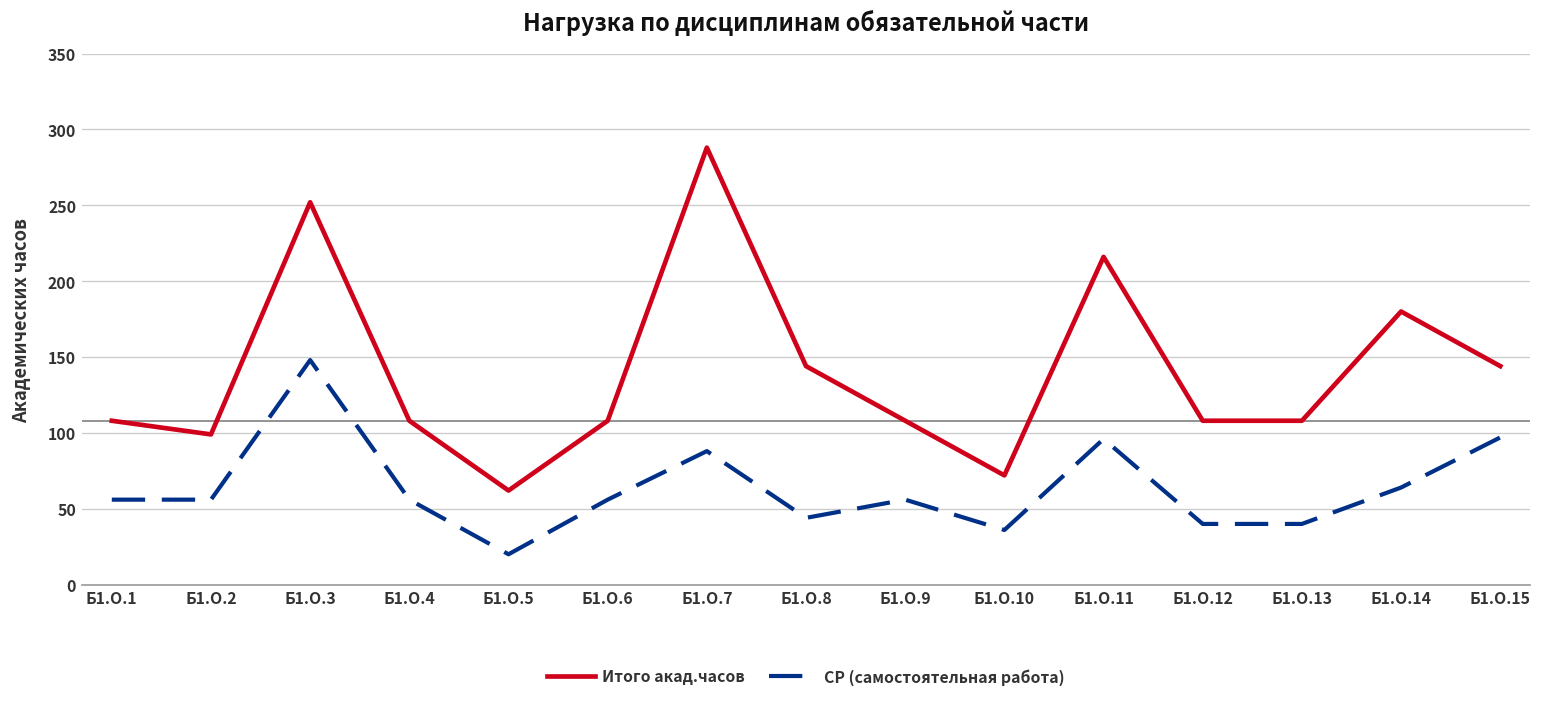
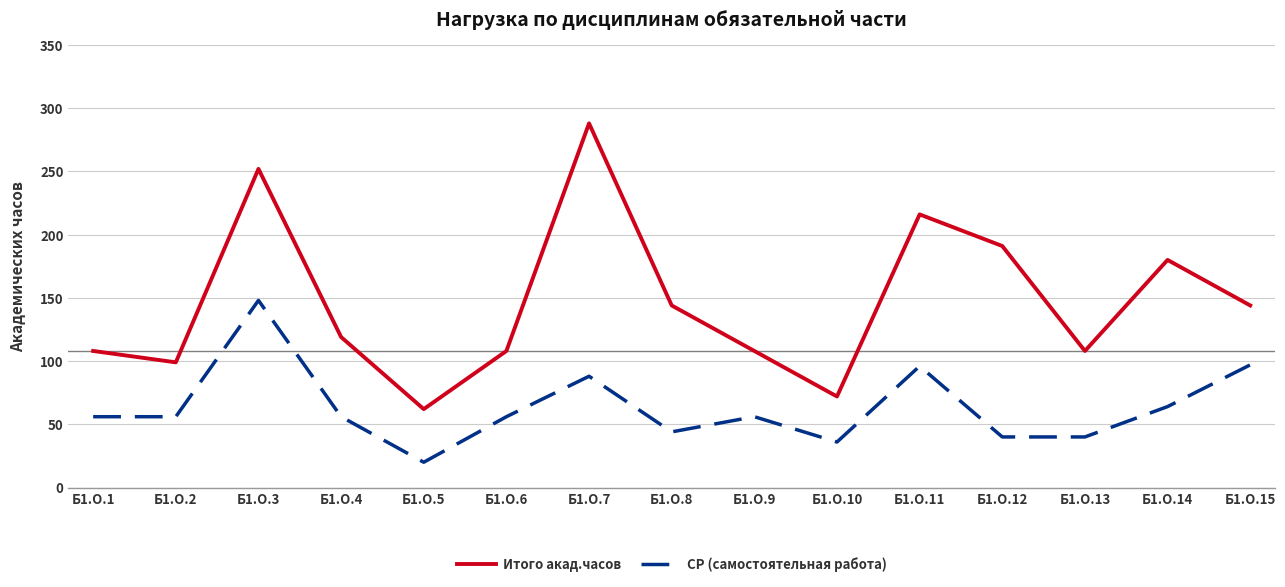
  {
    "Итого акад.часов": {
      "Б1.О.1": 108,
      "Б1.О.2": 99,
      "Б1.О.3": 252,
-     "Б1.О.4": 108,
+     "Б1.О.4": 119,
      "Б1.О.5": 62,
      "Б1.О.6": 108,
      "Б1.О.7": 288,
      "Б1.О.8": 144,
      "Б1.О.9": 108,
      "Б1.О.10": 72,
      "Б1.О.11": 216,
-     "Б1.О.12": 108,
+     "Б1.О.12": 191,
      "Б1.О.13": 108,
      "Б1.О.14": 180,
      "Б1.О.15": 144
    },
    "СР (самостоятельная работа)": {
      "Б1.О.1": 56,
      "Б1.О.2": 56,
      "Б1.О.3": 148,
      "Б1.О.4": 56,
      "Б1.О.5": 20,
      "Б1.О.6": 56,
      "Б1.О.7": 88,
      "Б1.О.8": 44,
      "Б1.О.9": 56,
      "Б1.О.10": 36,
      "Б1.О.11": 96,
      "Б1.О.12": 40,
      "Б1.О.13": 40,
      "Б1.О.14": 64,
      "Б1.О.15": 97
    }
  }
